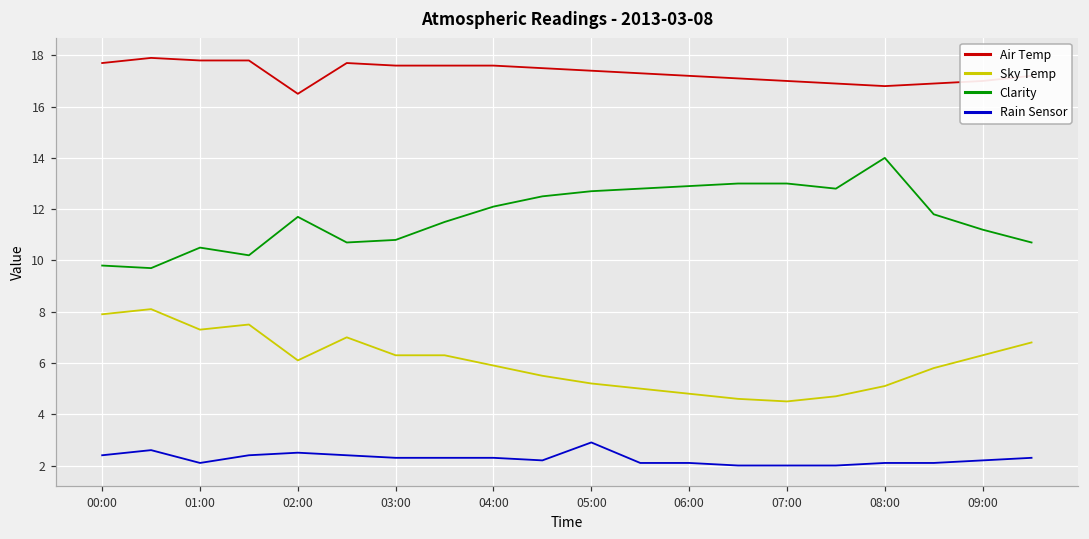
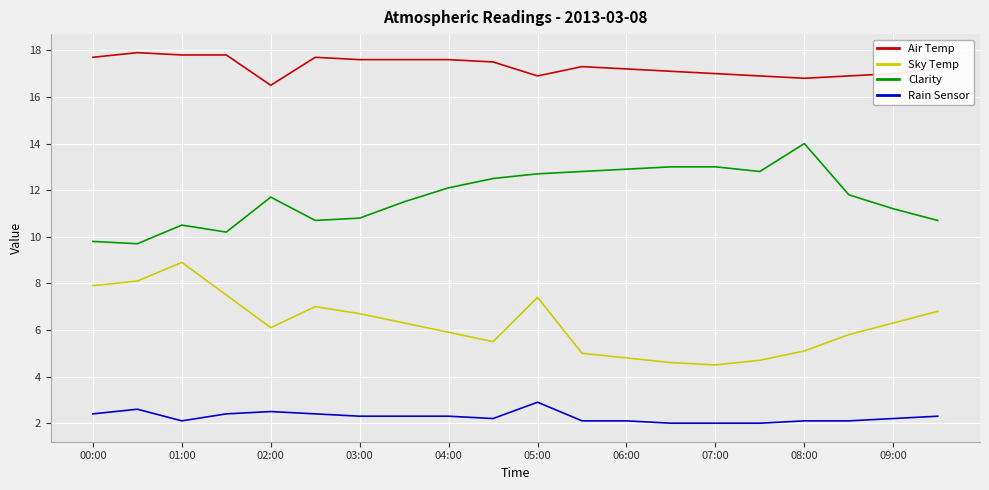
  {
    "Air Temp": {
      "00:00": 17.7,
      "01:00": 17.8,
      "02:00": 16.5,
      "03:00": 17.6,
      "04:00": 17.6,
-     "05:00": 17.4,
+     "05:00": 16.9,
      "06:00": 17.2,
      "07:00": 17.0,
      "08:00": 16.8
    },
    "Sky Temp": {
      "00:00": 7.9,
-     "01:00": 7.3,
+     "01:00": 8.9,
      "02:00": 6.1,
-     "03:00": 6.3,
+     "03:00": 6.7,
      "04:00": 5.9,
-     "05:00": 5.2,
+     "05:00": 7.4,
      "06:00": 4.8,
      "07:00": 4.5,
      "08:00": 5.1,
      "09:00": 6.3
    },
    "Clarity": {
      "00:00": 9.8,
      "01:00": 10.5,
      "02:00": 11.7,
      "03:00": 10.8,
      "04:00": 12.1,
      "05:00": 12.7,
      "06:00": 12.9,
      "07:00": 13.0,
      "08:00": 14.0,
      "09:00": 11.2
    },
    "Rain Sensor": {
      "00:00": 2.4,
      "01:00": 2.1,
      "02:00": 2.5,
      "03:00": 2.3,
      "04:00": 2.3,
      "05:00": 2.9,
      "06:00": 2.1,
      "07:00": 2.0,
      "08:00": 2.1,
      "09:00": 2.2
    }
  }
